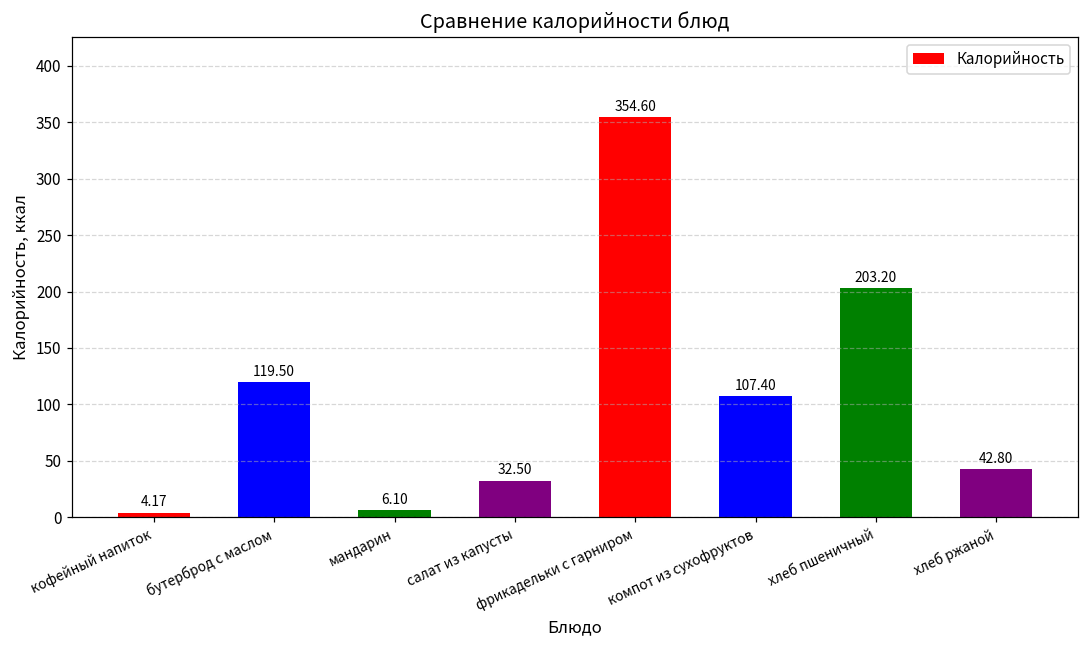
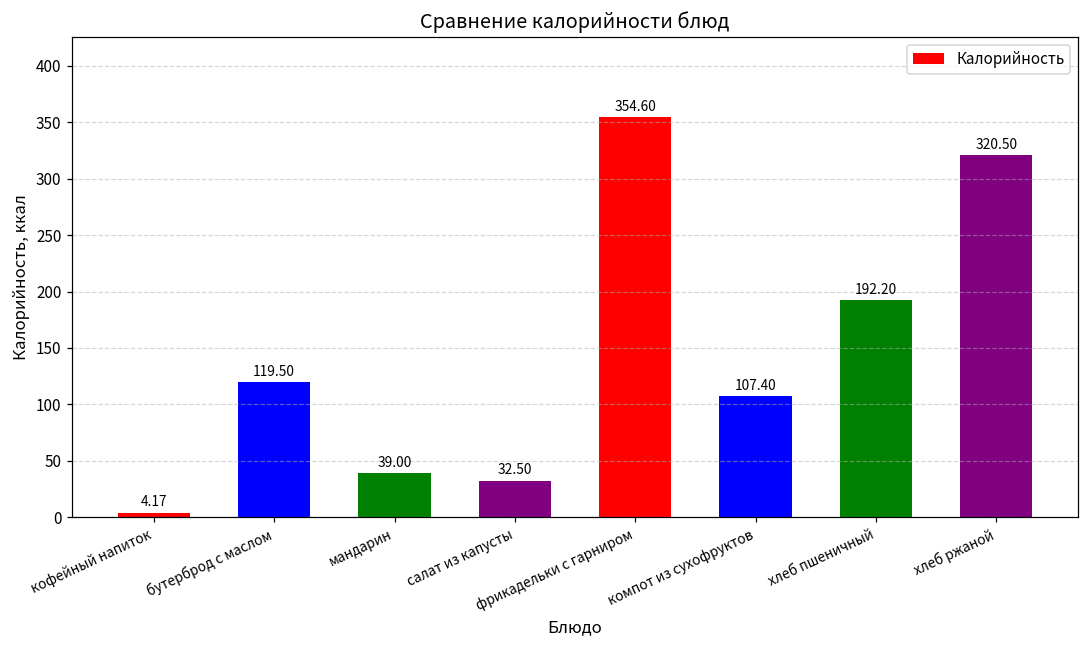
  {
    "кофейный напиток": 4.17,
    "бутерброд с маслом": 119.50,
-   "мандарин": 6.10,
+   "мандарин": 39.00,
    "салат из капусты": 32.50,
    "фрикадельки с гарниром": 354.60,
    "компот из сухофруктов": 107.40,
-   "хлеб пшеничный": 203.20,
-   "хлеб ржаной": 42.80
+   "хлеб пшеничный": 192.20,
+   "хлеб ржаной": 320.50
  }
